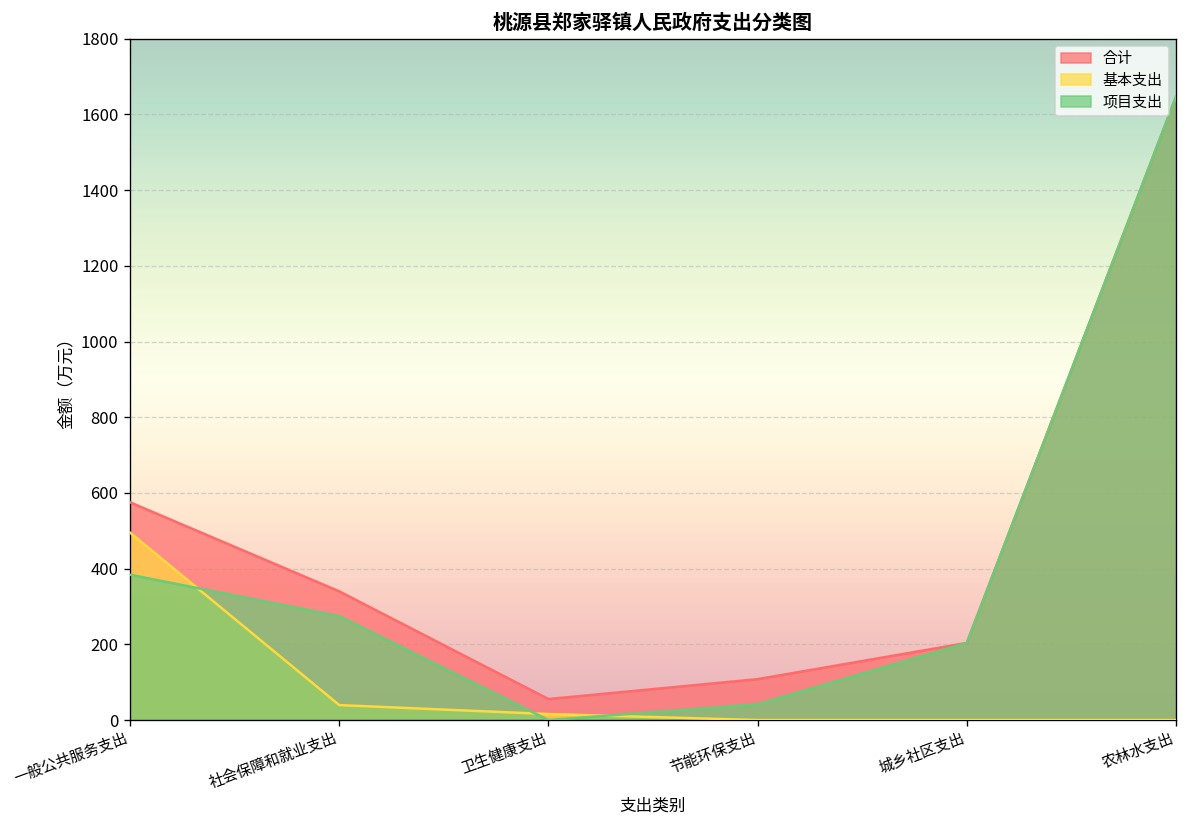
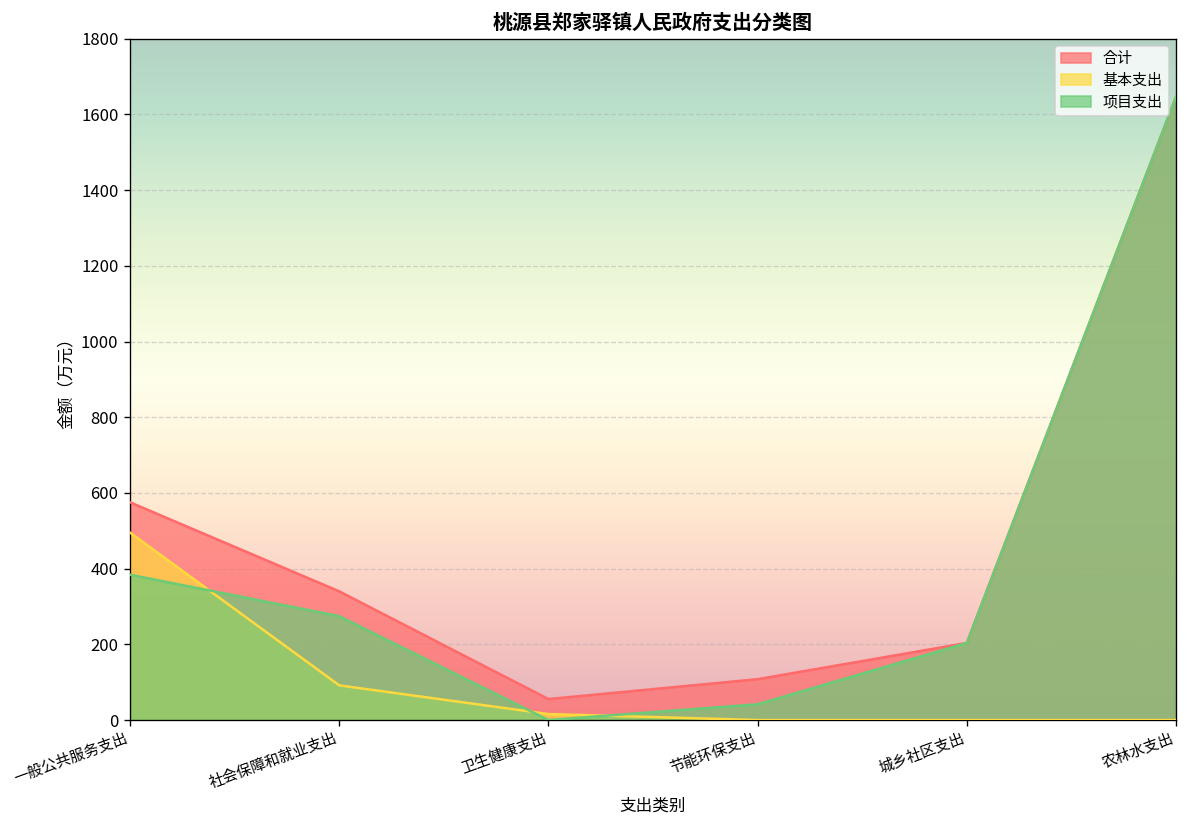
  {
    "合计": {
      "一般公共服务支出": 580,
      "社会保障和就业支出": 340,
      "卫生健康支出": 60,
      "节能环保支出": 110
    },
    "基本支出": {
      "一般公共服务支出": 500,
-     "社会保障和就业支出": 40,
+     "社会保障和就业支出": 90,
      "卫生健康支出": 20,
      "节能环保支出": 0,
      "城乡社区支出": 0,
      "农林水支出": 0
    },
    "项目支出": {
      "一般公共服务支出": 380,
      "社会保障和就业支出": 270,
      "卫生健康支出": 0,
      "节能环保支出": 40
    }
  }
